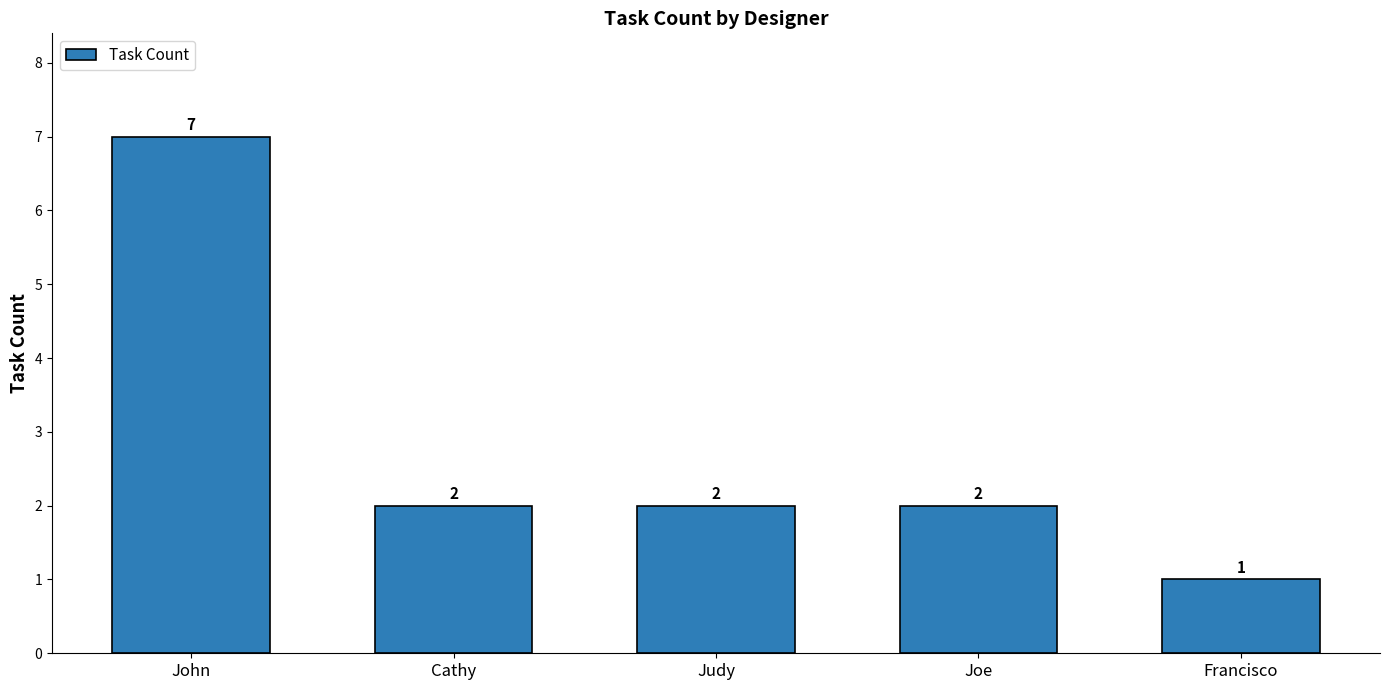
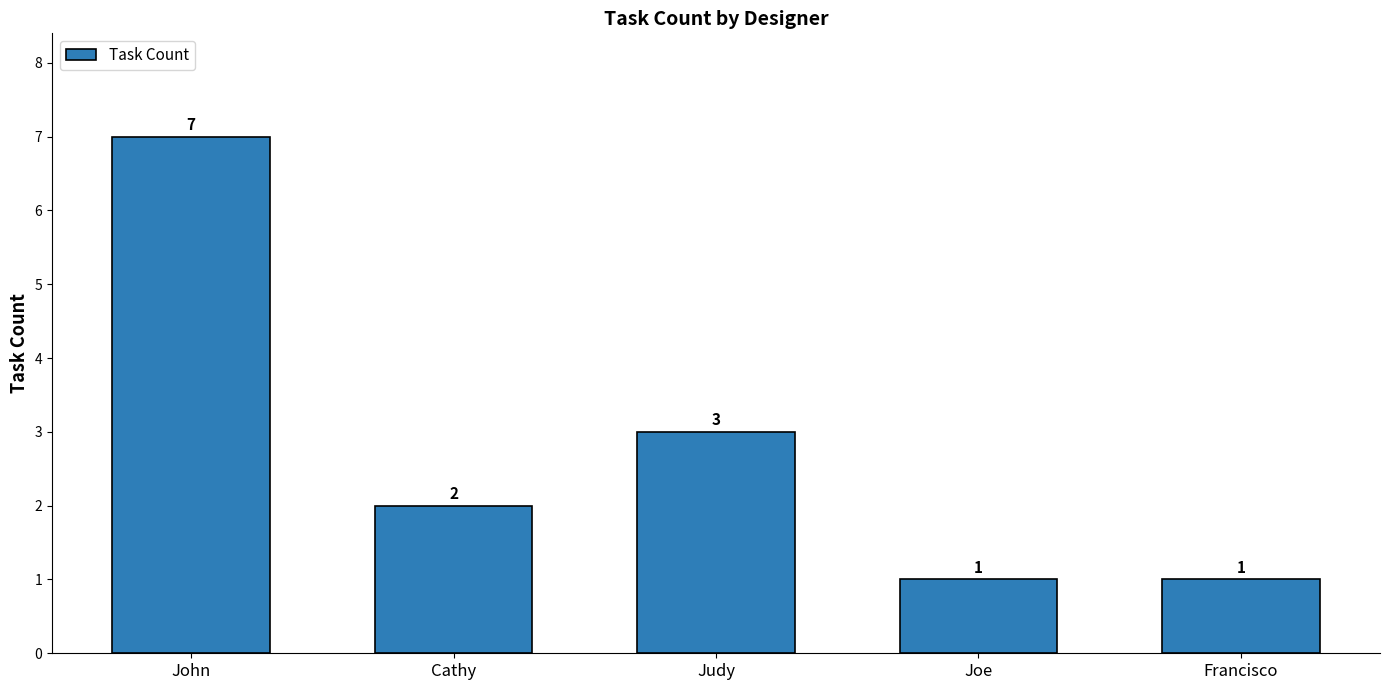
  {
    "John": 7,
    "Cathy": 2,
-   "Judy": 2,
-   "Joe": 2,
+   "Judy": 3,
+   "Joe": 1,
    "Francisco": 1
  }
